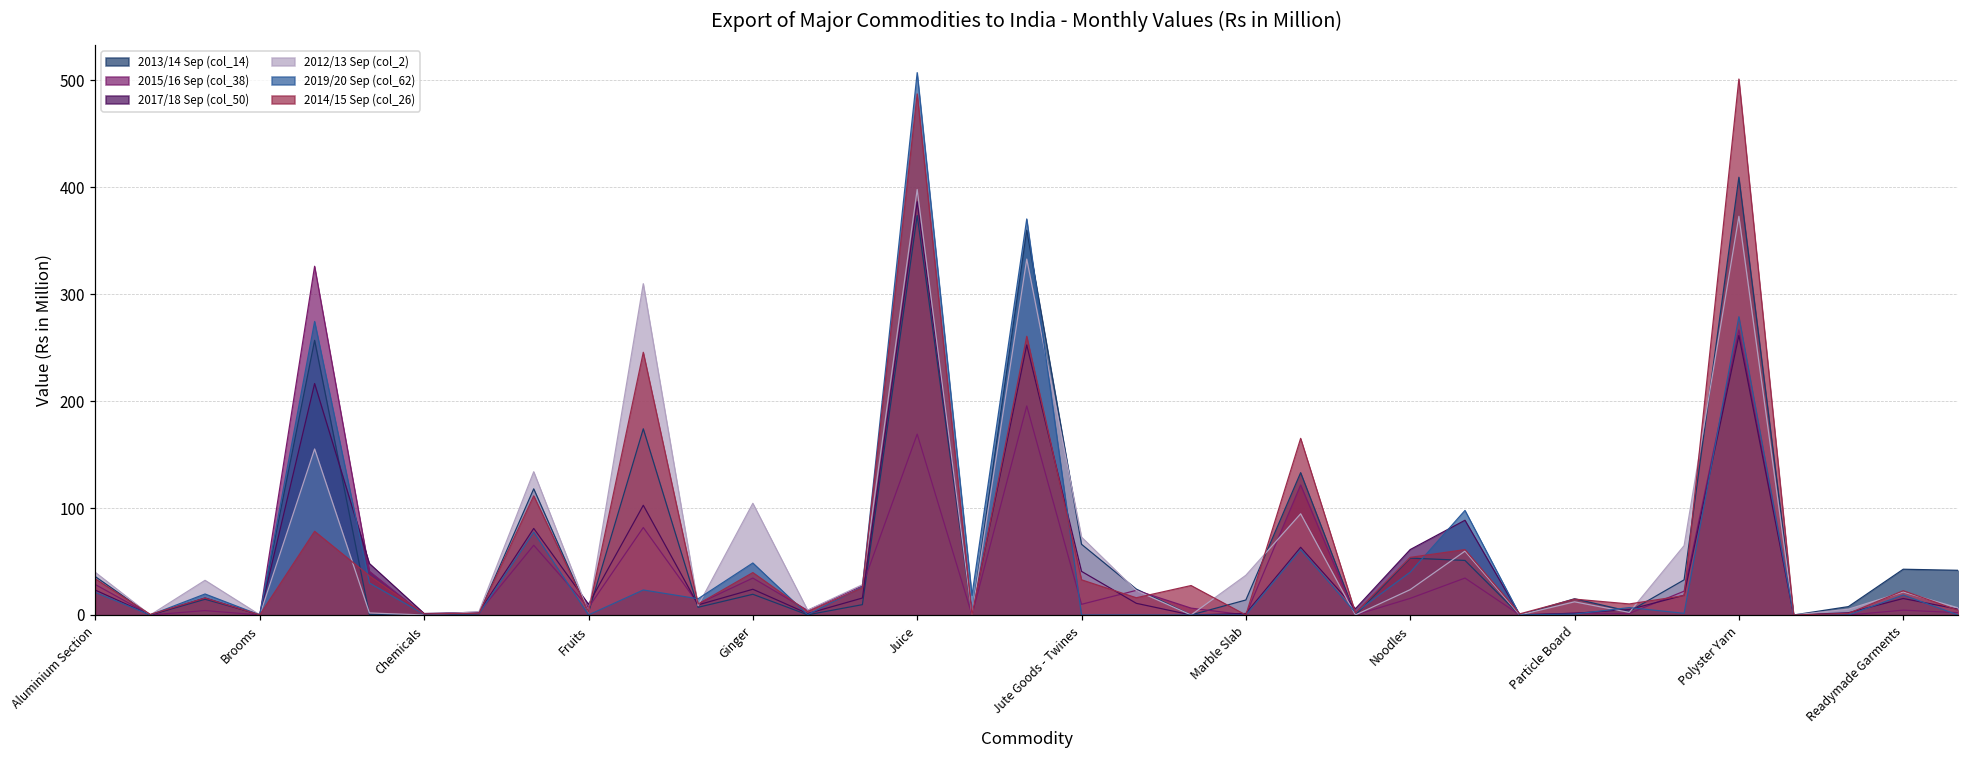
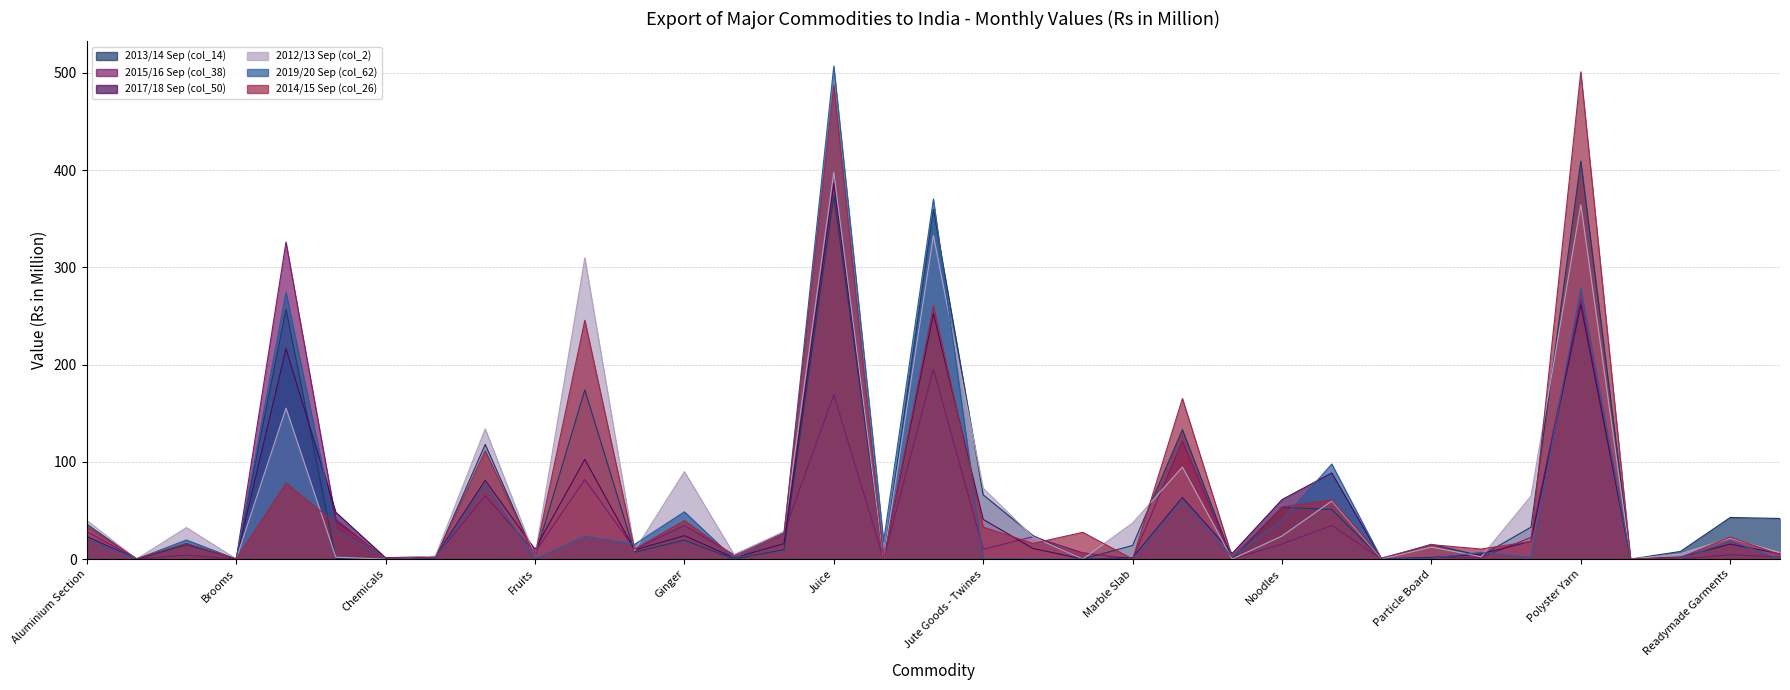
  {
    "2012/13 Sep (col_2)": {
      "Aluminium Section": 40,
-     "Ginger": 100,
+     "Ginger": 90,
      "Juice": 400,
      "Jute Goods - Twines": 70,
      "Marble Slab": 40,
      "Noodles": 20,
-     "Polyster Yarn": 370
+     "Polyster Yarn": 360
    }
  }
